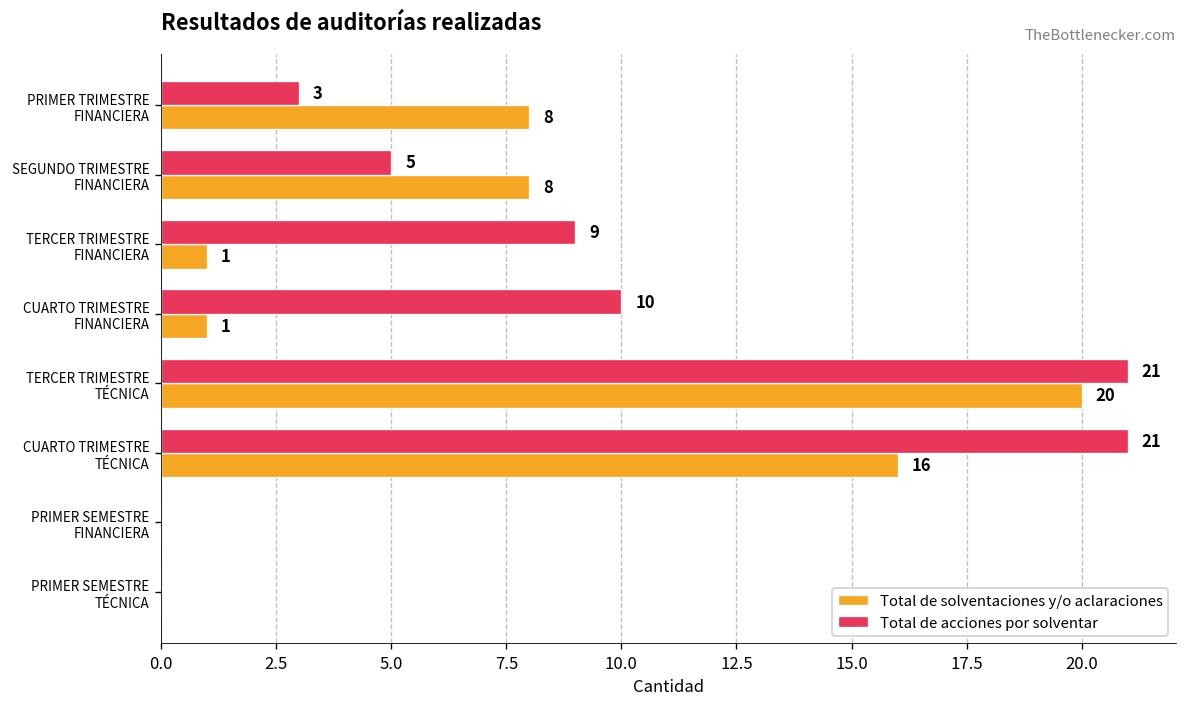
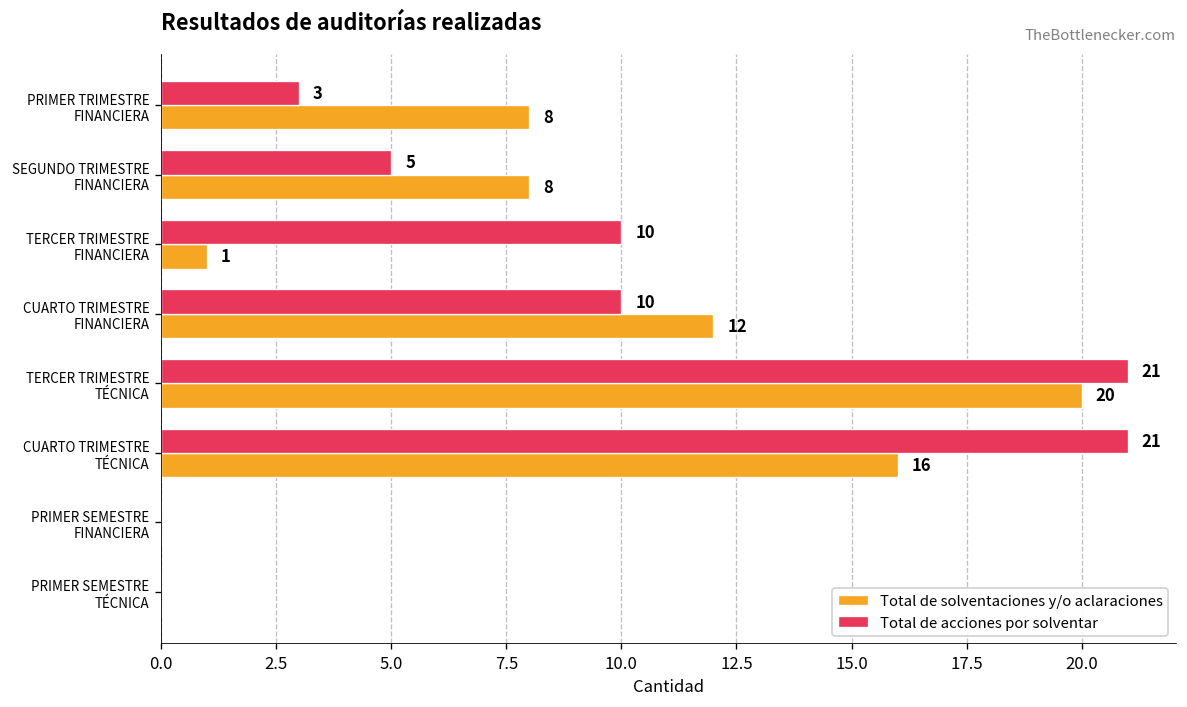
  {
    "Total de solventaciones y/o aclaraciones": {
      "PRIMER TRIMESTRE FINANCIERA": 8,
      "SEGUNDO TRIMESTRE FINANCIERA": 8,
      "TERCER TRIMESTRE FINANCIERA": 1,
-     "CUARTO TRIMESTRE FINANCIERA": 1,
+     "CUARTO TRIMESTRE FINANCIERA": 12,
      "TERCER TRIMESTRE TÉCNICA": 20,
      "CUARTO TRIMESTRE TÉCNICA": 16
    },
    "Total de acciones por solventar": {
      "PRIMER TRIMESTRE FINANCIERA": 3,
      "SEGUNDO TRIMESTRE FINANCIERA": 5,
-     "TERCER TRIMESTRE FINANCIERA": 9,
+     "TERCER TRIMESTRE FINANCIERA": 10,
      "CUARTO TRIMESTRE FINANCIERA": 10,
      "TERCER TRIMESTRE TÉCNICA": 21,
      "CUARTO TRIMESTRE TÉCNICA": 21
    }
  }
